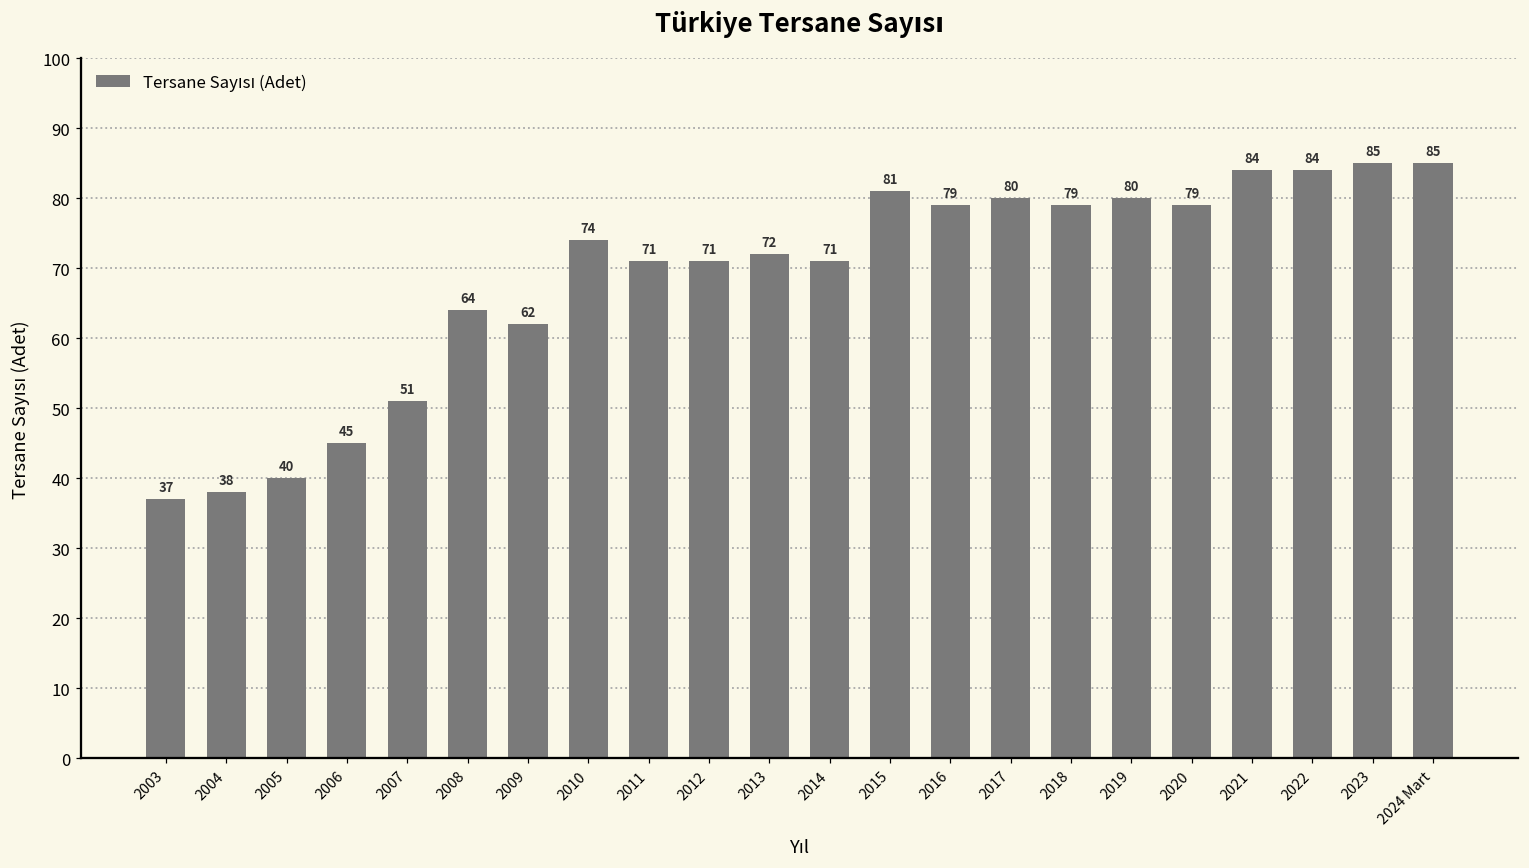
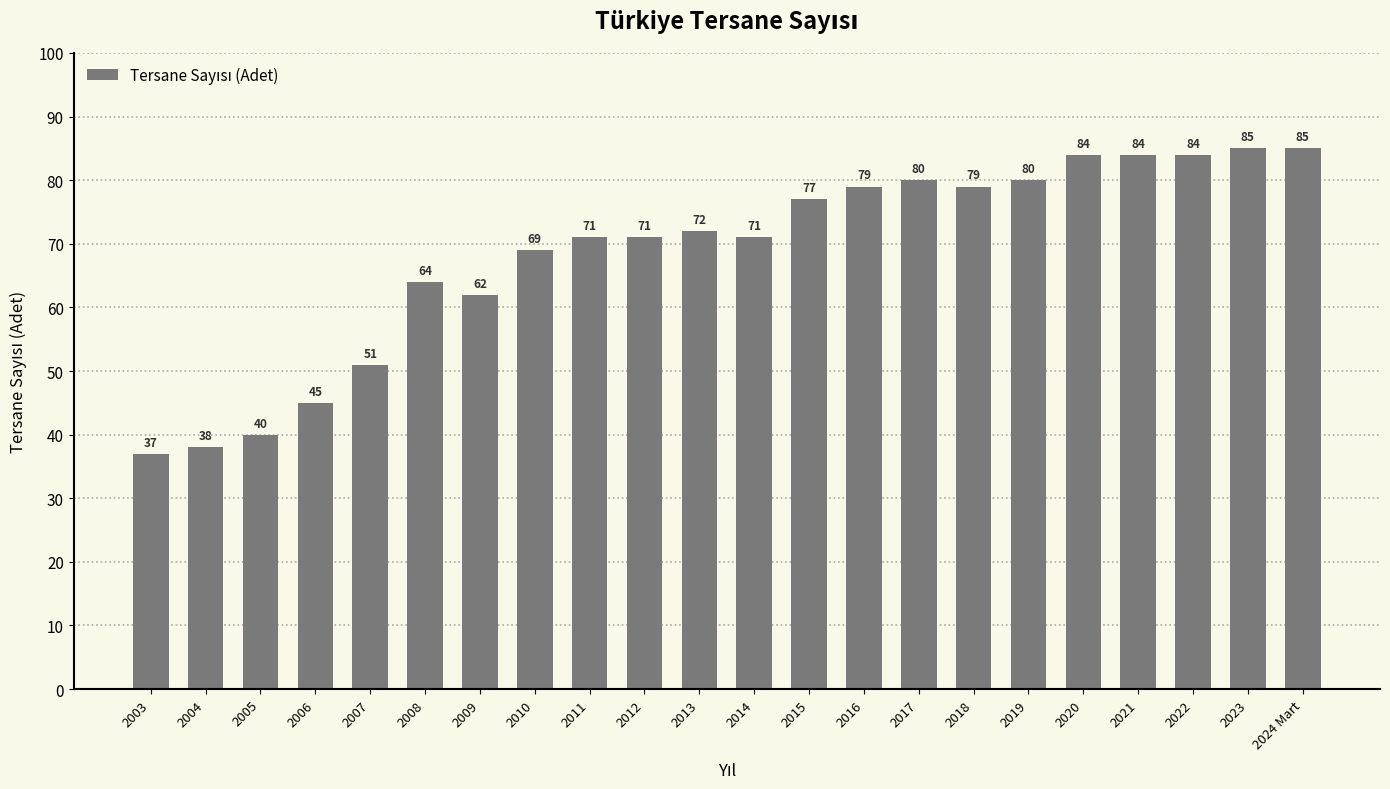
  {
    "2003": 37,
    "2004": 38,
    "2005": 40,
    "2006": 45,
    "2007": 51,
    "2008": 64,
    "2009": 62,
-   "2010": 74,
+   "2010": 69,
    "2011": 71,
    "2012": 71,
    "2013": 72,
    "2014": 71,
-   "2015": 81,
+   "2015": 77,
    "2016": 79,
    "2017": 80,
    "2018": 79,
    "2019": 80,
-   "2020": 79,
+   "2020": 84,
    "2021": 84,
    "2022": 84,
    "2023": 85,
    "2024 Mart": 85
  }
